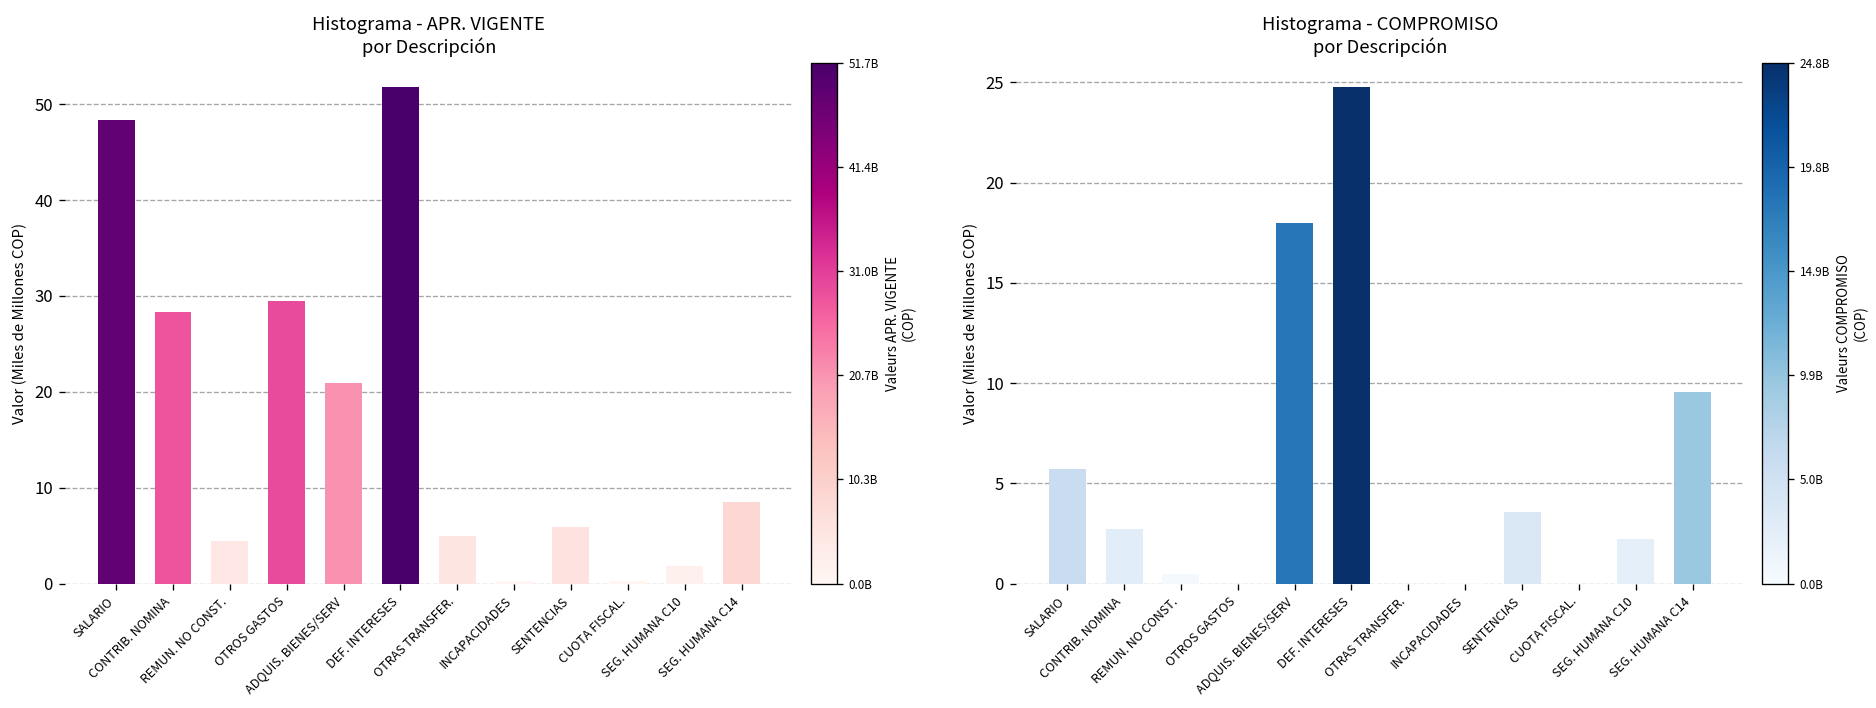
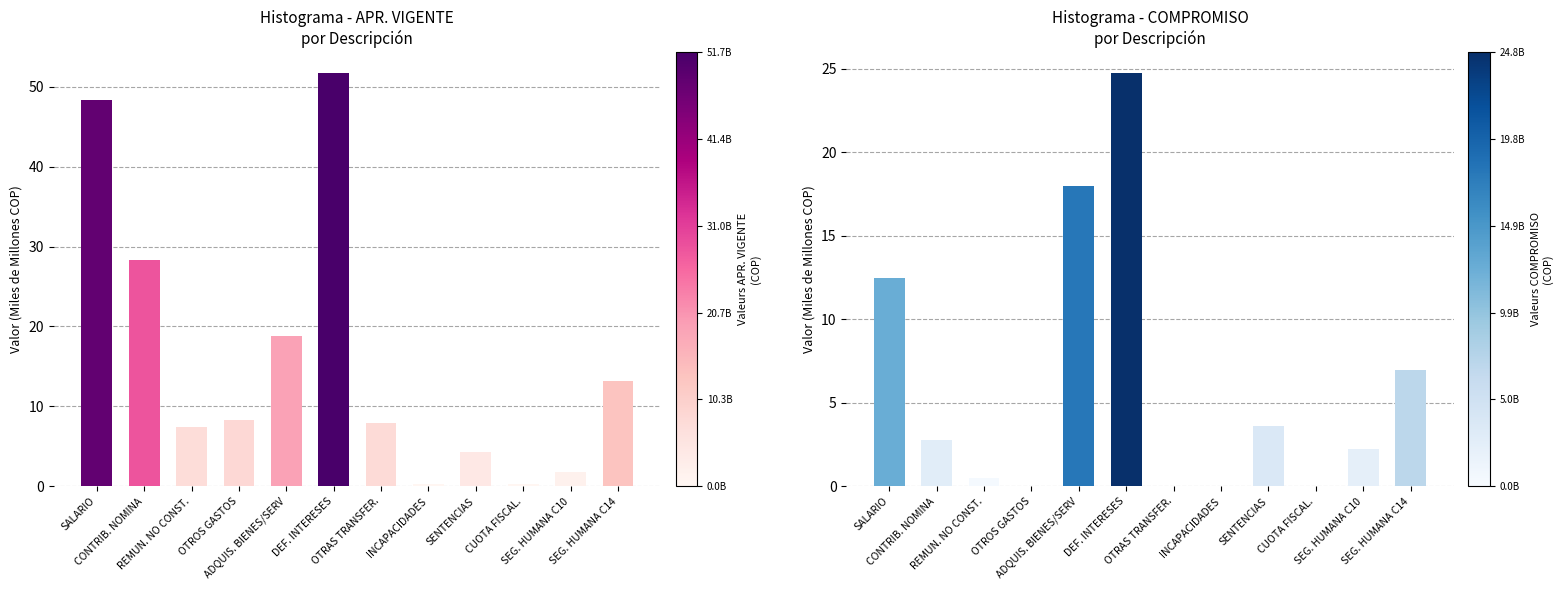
  {
    "Histograma - APR. VIGENTE por Descripción": {
      "SALARIO": 48,
      "CONTRIB. NOMINA": 28,
-     "REMUN. NO CONST.": 4,
-     "OTROS GASTOS": 29,
-     "ADQUIS. BIENES/SERV": 21,
+     "REMUN. NO CONST.": 7,
+     "OTROS GASTOS": 8,
+     "ADQUIS. BIENES/SERV": 19,
      "DEF. INTERESES": 52,
-     "OTRAS TRANSFER.": 5,
-     "SENTENCIAS": 6,
+     "OTRAS TRANSFER.": 8,
+     "SENTENCIAS": 4,
      "SEG. HUMANA C10": 2,
-     "SEG. HUMANA C14": 9
+     "SEG. HUMANA C14": 13
    },
    "Histograma - COMPROMISO por Descripción": {
-     "SALARIO": 5.7,
+     "SALARIO": 12.5,
      "CONTRIB. NOMINA": 2.7,
      "REMUN. NO CONST.": 0.5,
      "OTROS GASTOS": 0.0,
      "ADQUIS. BIENES/SERV": 18.0,
      "DEF. INTERESES": 24.8,
      "OTRAS TRANSFER.": 0.0,
      "SENTENCIAS": 3.6,
      "CUOTA FISCAL.": 0.0,
      "SEG. HUMANA C10": 2.2,
-     "SEG. HUMANA C14": 9.6
+     "SEG. HUMANA C14": 7.0
    }
  }
